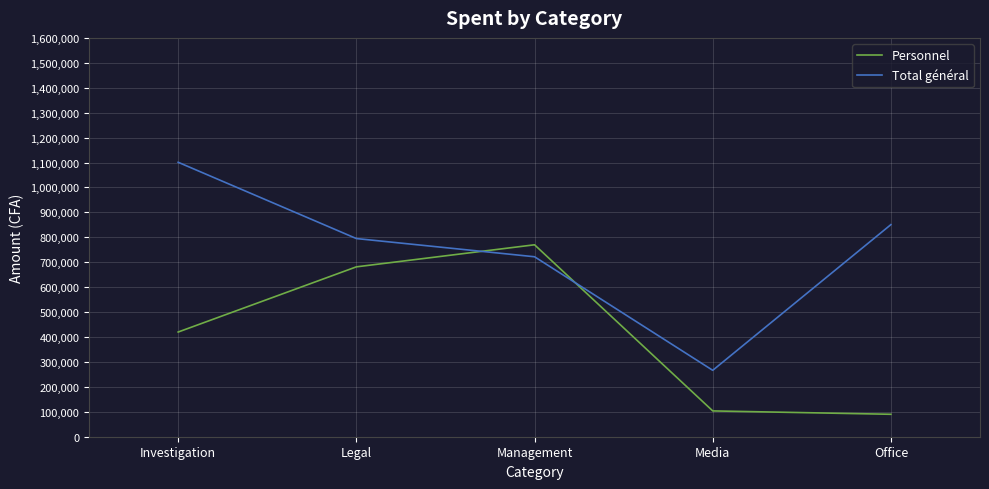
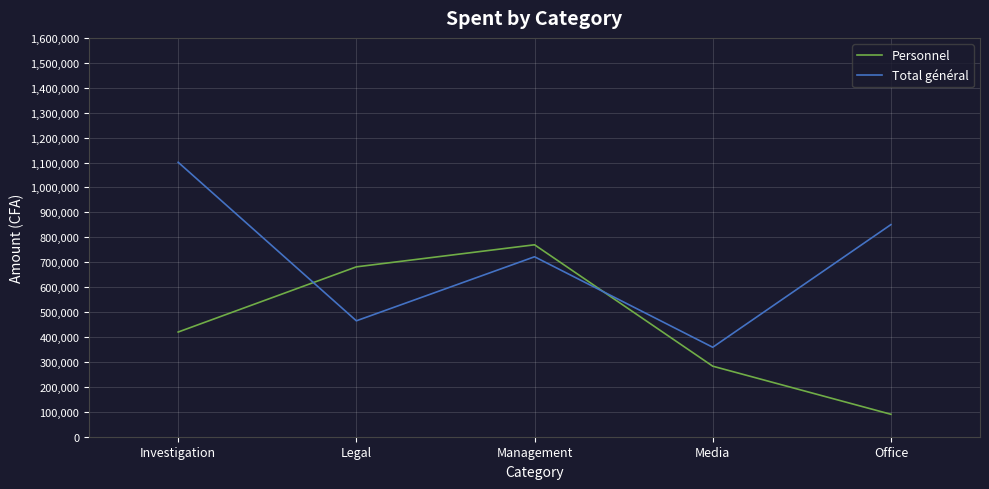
  {
    "Personnel": {
      "Investigation": "420,000",
      "Legal": "680,000",
      "Management": "770,000",
-     "Media": "100,000",
+     "Media": "280,000",
      "Office": "90,000"
    },
    "Total général": {
      "Investigation": "1,100,000",
-     "Legal": "800,000",
+     "Legal": "470,000",
      "Management": "720,000",
-     "Media": "270,000",
+     "Media": "360,000",
      "Office": "850,000"
    }
  }
